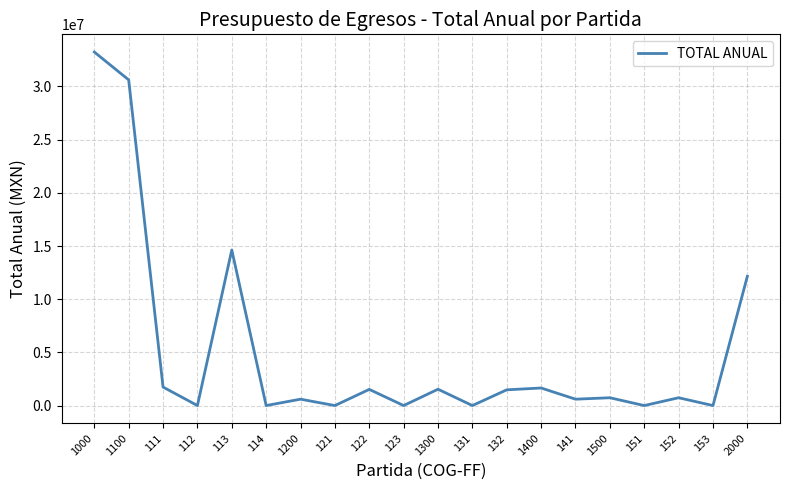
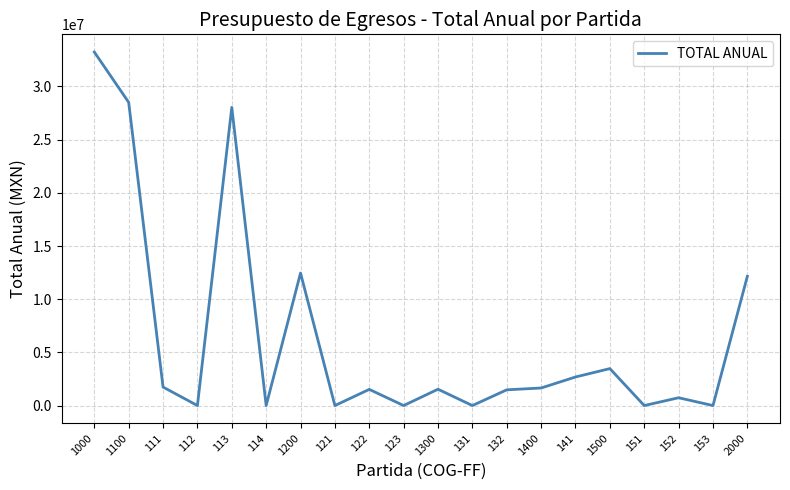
  {
    "1000": 33200000,
-   "1100": 30600000,
+   "1100": 28500000,
    "111": 1700000,
    "112": 0,
-   "113": 14600000,
+   "113": 28000000,
    "114": 0,
-   "1200": 600000,
+   "1200": 12500000,
    "121": 0,
    "122": 1500000,
    "123": 0,
    "1300": 1500000,
    "131": 0,
    "132": 1500000,
    "1400": 1700000,
-   "141": 600000,
-   "1500": 700000,
+   "141": 2700000,
+   "1500": 3500000,
    "151": 0,
    "152": 700000,
    "153": 0,
    "2000": 12200000
  }
